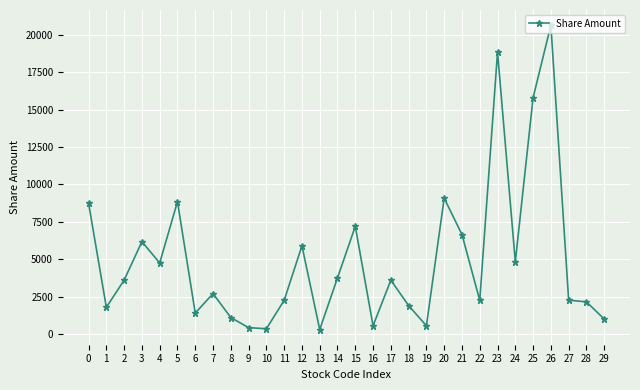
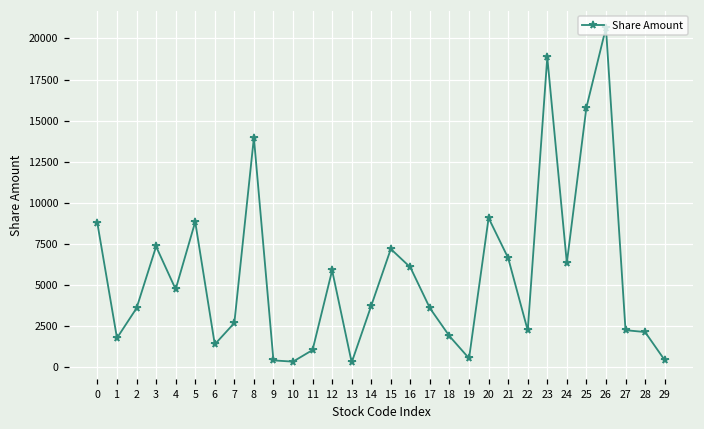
  {
    "0": 8800,
    "1": 1800,
    "2": 3600,
-   "3": 6200,
+   "3": 7400,
    "4": 4800,
    "5": 8800,
    "6": 1400,
    "7": 2700,
-   "8": 1100,
+   "8": 14000,
    "9": 400,
    "10": 400,
-   "11": 2300,
+   "11": 1100,
    "12": 5900,
    "13": 300,
    "14": 3800,
    "15": 7200,
-   "16": 600,
+   "16": 6100,
    "17": 3600,
    "18": 1900,
    "19": 600,
    "20": 9100,
    "21": 6700,
    "22": 2300,
    "23": 18900,
-   "24": 4800,
+   "24": 6400,
    "25": 15800,
    "27": 2300,
    "28": 2200,
-   "29": 1000
+   "29": 400
  }
